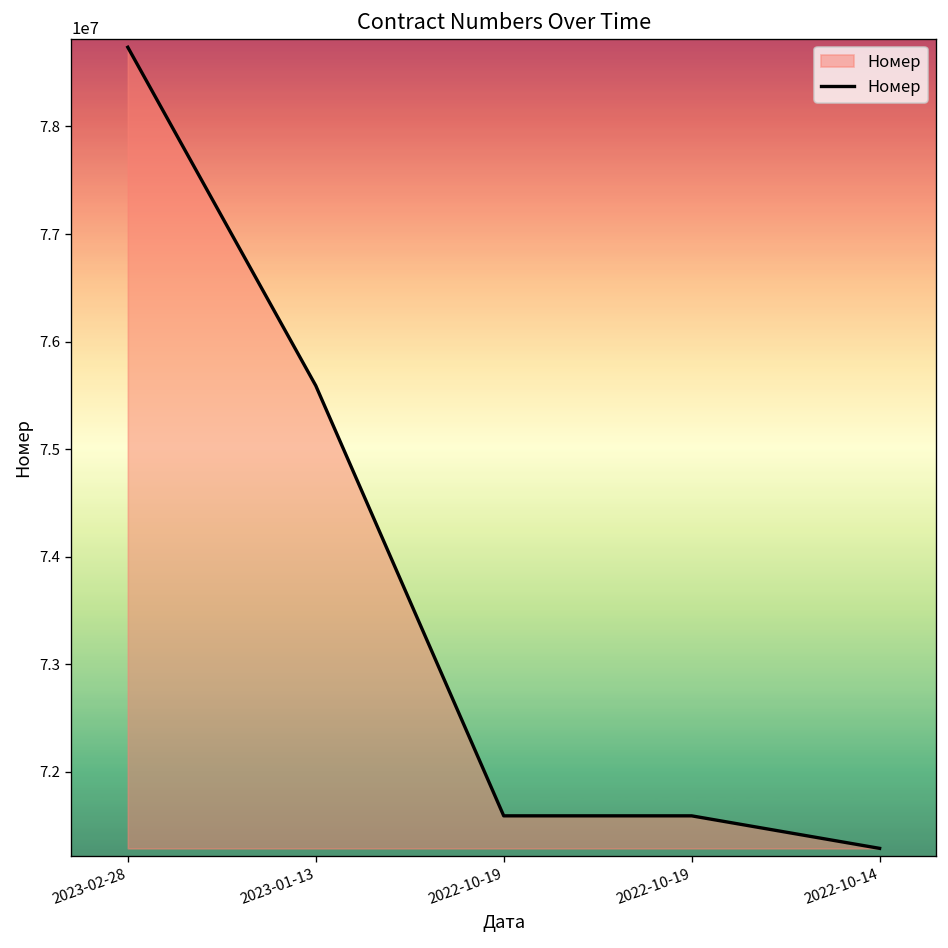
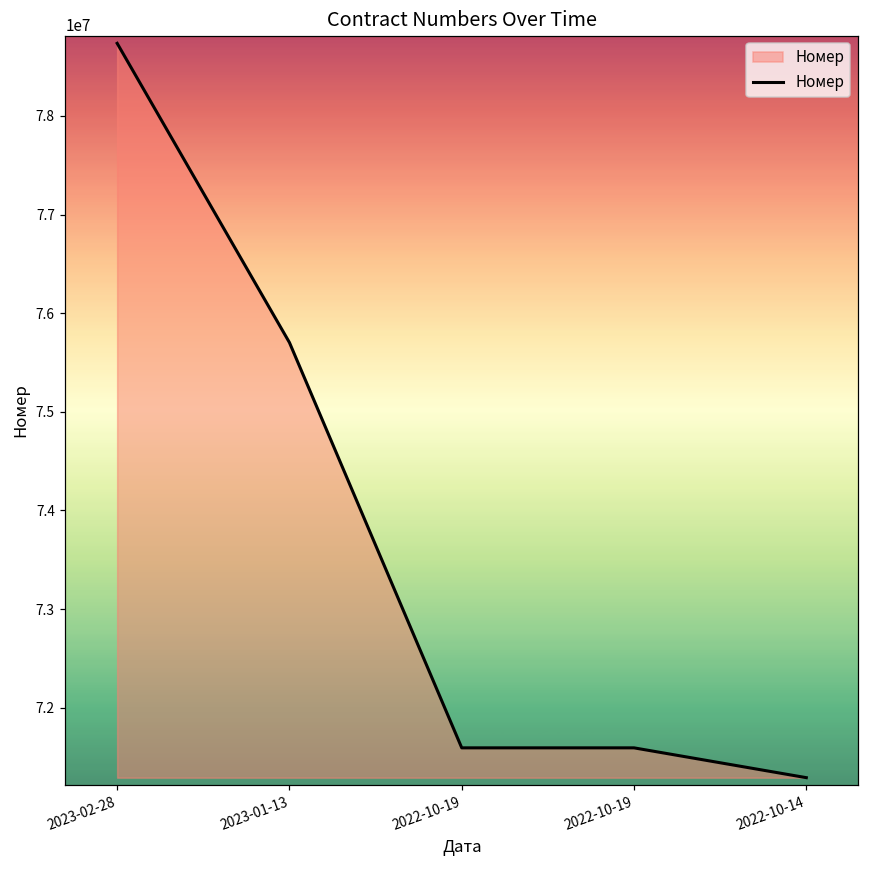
  {
    "2023-02-28": 78700000,
-   "2023-01-13": 75600000,
+   "2023-01-13": 75700000,
    "2022-10-14": 71300000
  }
